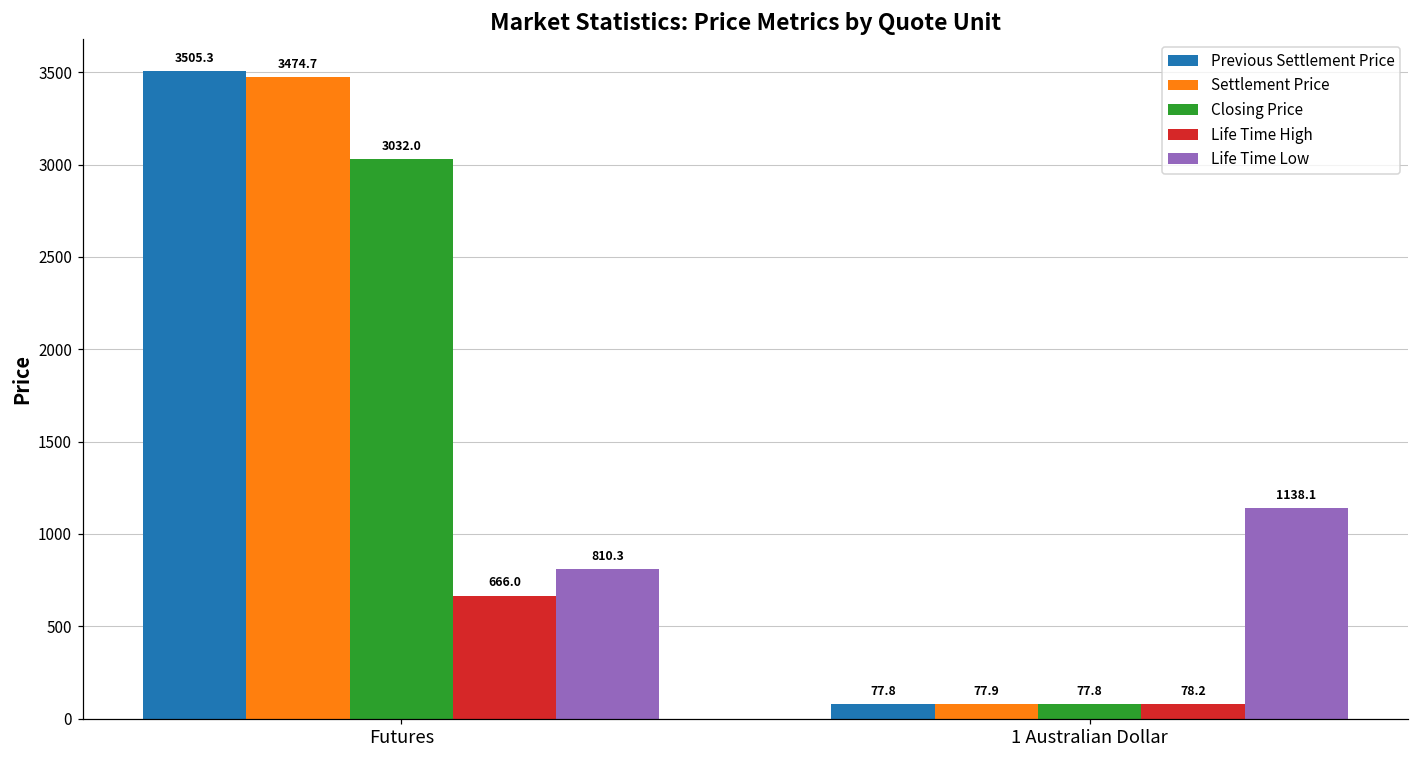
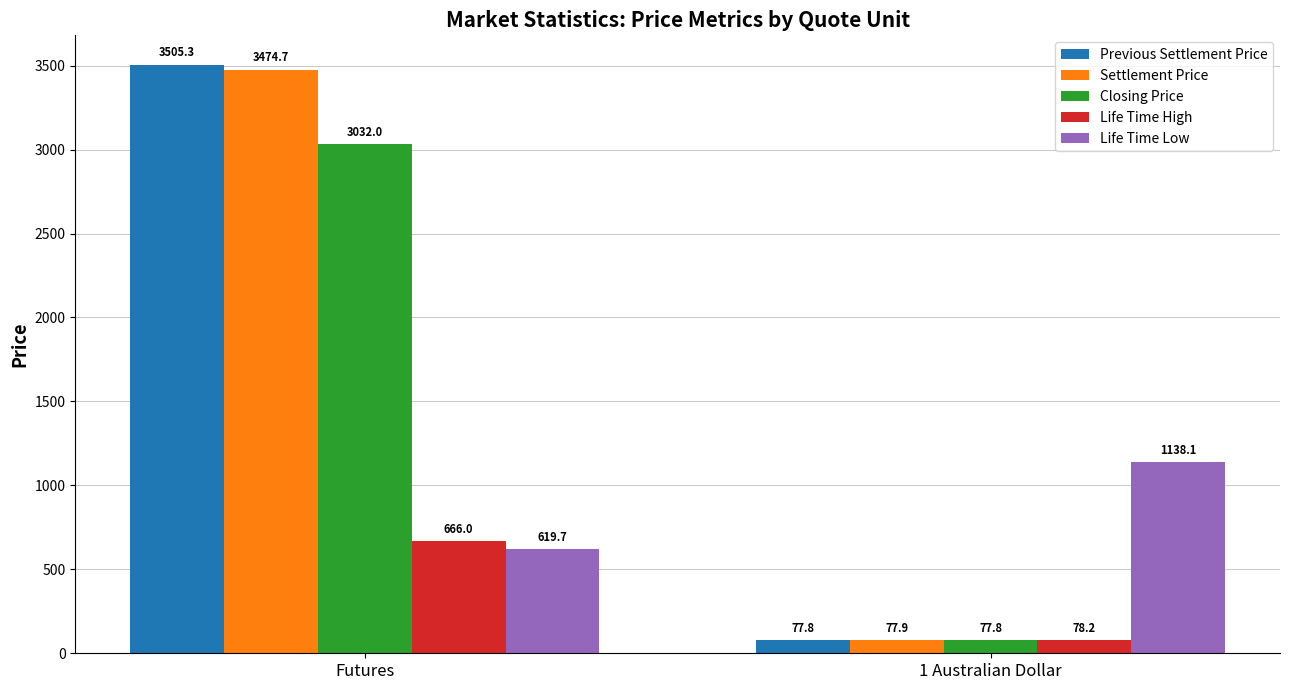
  {
    "Previous Settlement Price": {
      "Futures": 3505.3,
      "1 Australian Dollar": 77.8
    },
    "Settlement Price": {
      "Futures": 3474.7,
      "1 Australian Dollar": 77.9
    },
    "Closing Price": {
      "Futures": 3032.0,
      "1 Australian Dollar": 77.8
    },
    "Life Time High": {
      "Futures": 666.0,
      "1 Australian Dollar": 78.2
    },
    "Life Time Low": {
-     "Futures": 810.3,
+     "Futures": 619.7,
      "1 Australian Dollar": 1138.1
    }
  }
